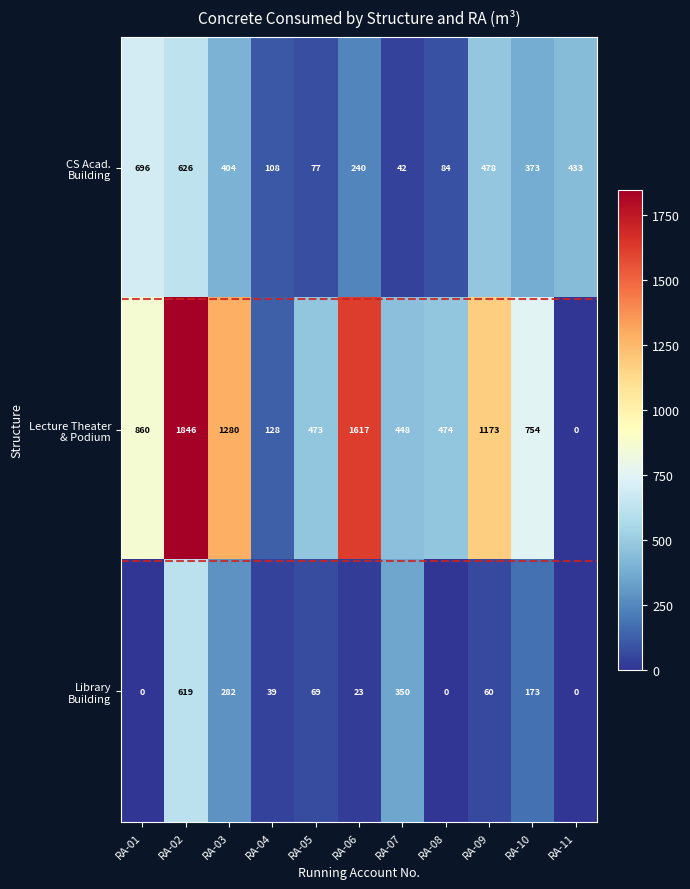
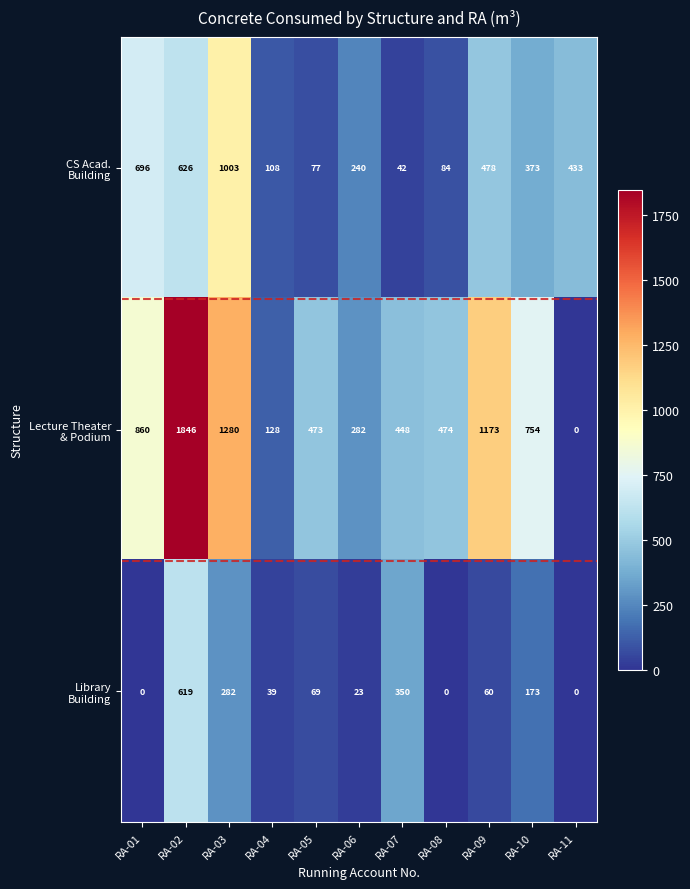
  {
    "CS Acad. Building": {
      "RA-01": 696,
      "RA-02": 626,
-     "RA-03": 404,
+     "RA-03": 1003,
      "RA-04": 108,
      "RA-05": 77,
      "RA-06": 240,
      "RA-07": 42,
      "RA-08": 84,
      "RA-09": 478,
      "RA-10": 373,
      "RA-11": 433
    },
    "Lecture Theater & Podium": {
      "RA-01": 860,
      "RA-02": 1846,
      "RA-03": 1280,
      "RA-04": 128,
      "RA-05": 473,
-     "RA-06": 1617,
+     "RA-06": 282,
      "RA-07": 448,
      "RA-08": 474,
      "RA-09": 1173,
      "RA-10": 754,
      "RA-11": 0
    },
    "Library Building": {
      "RA-01": 0,
      "RA-02": 619,
      "RA-03": 282,
      "RA-04": 39,
      "RA-05": 69,
      "RA-06": 23,
      "RA-07": 350,
      "RA-08": 0,
      "RA-09": 60,
      "RA-10": 173,
      "RA-11": 0
    }
  }
